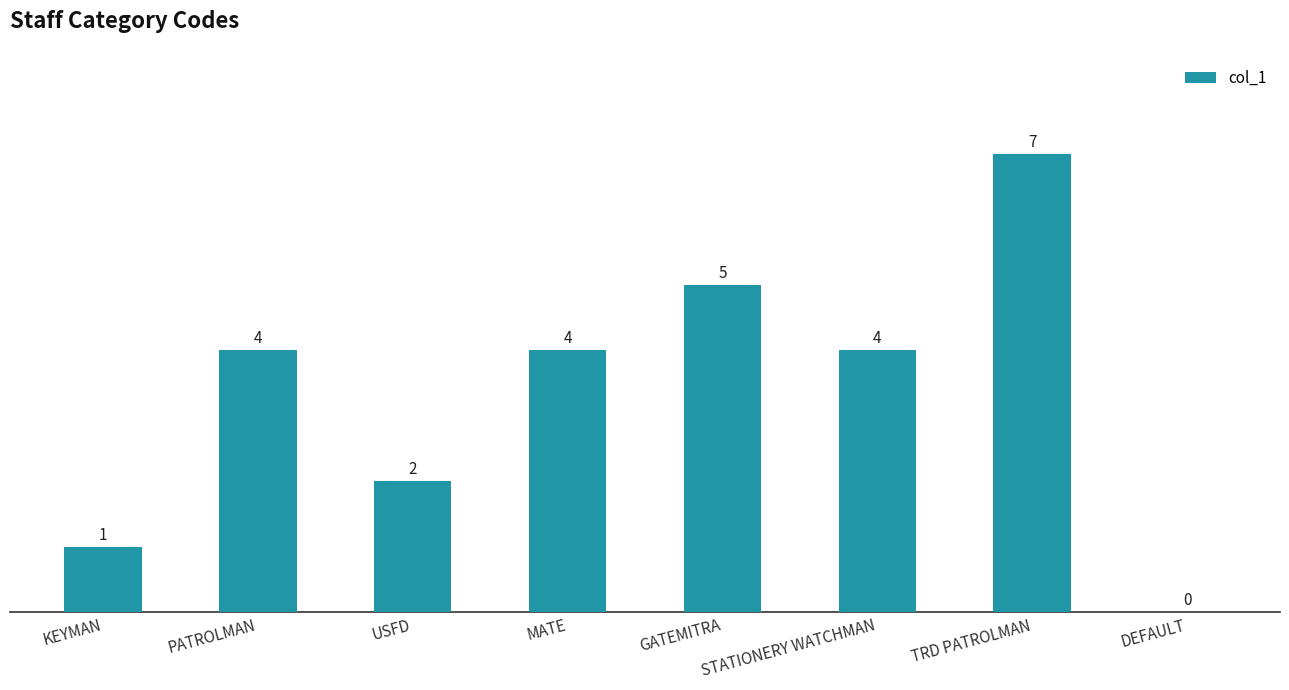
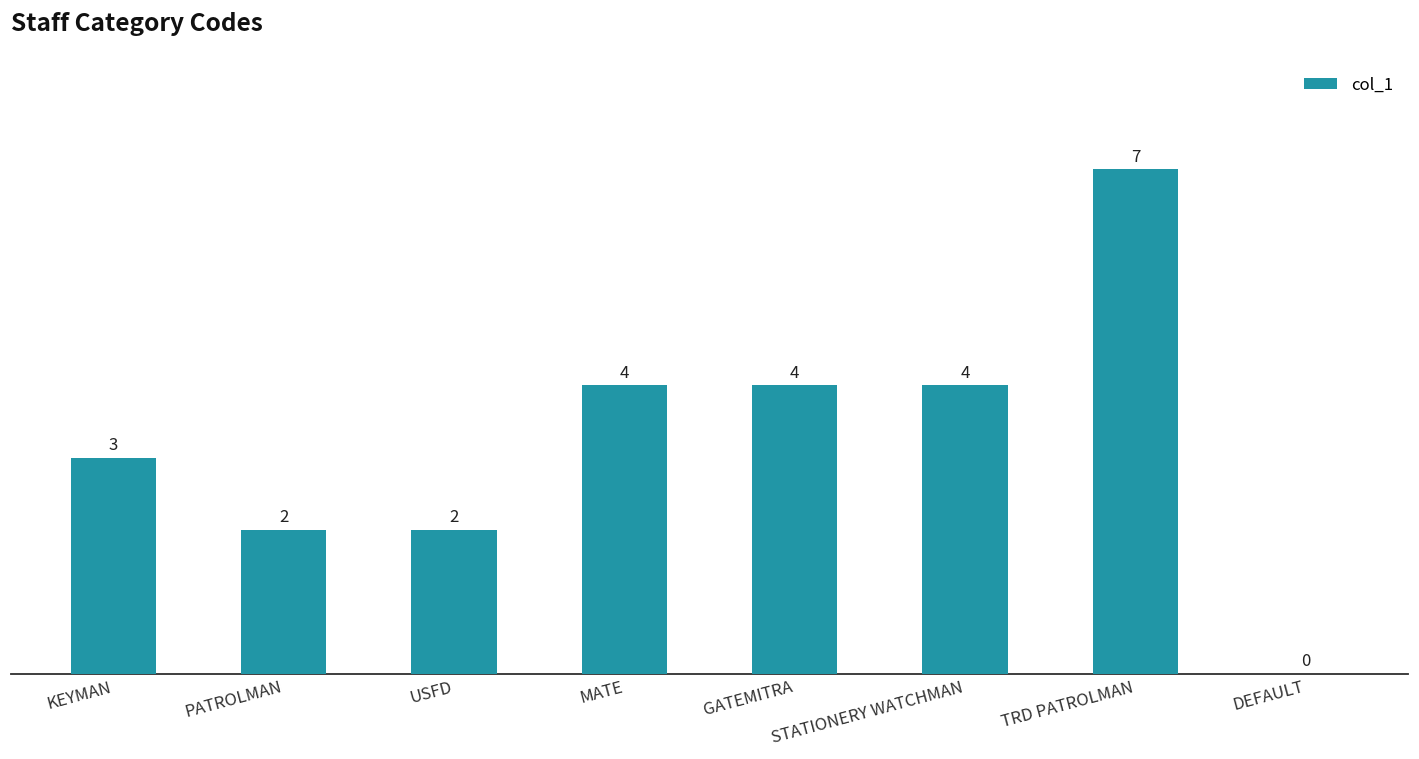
  {
-   "KEYMAN": 1,
-   "PATROLMAN": 4,
+   "KEYMAN": 3,
+   "PATROLMAN": 2,
    "USFD": 2,
    "MATE": 4,
-   "GATEMITRA": 5,
+   "GATEMITRA": 4,
    "STATIONERY WATCHMAN": 4,
    "TRD PATROLMAN": 7,
    "DEFAULT": 0
  }
